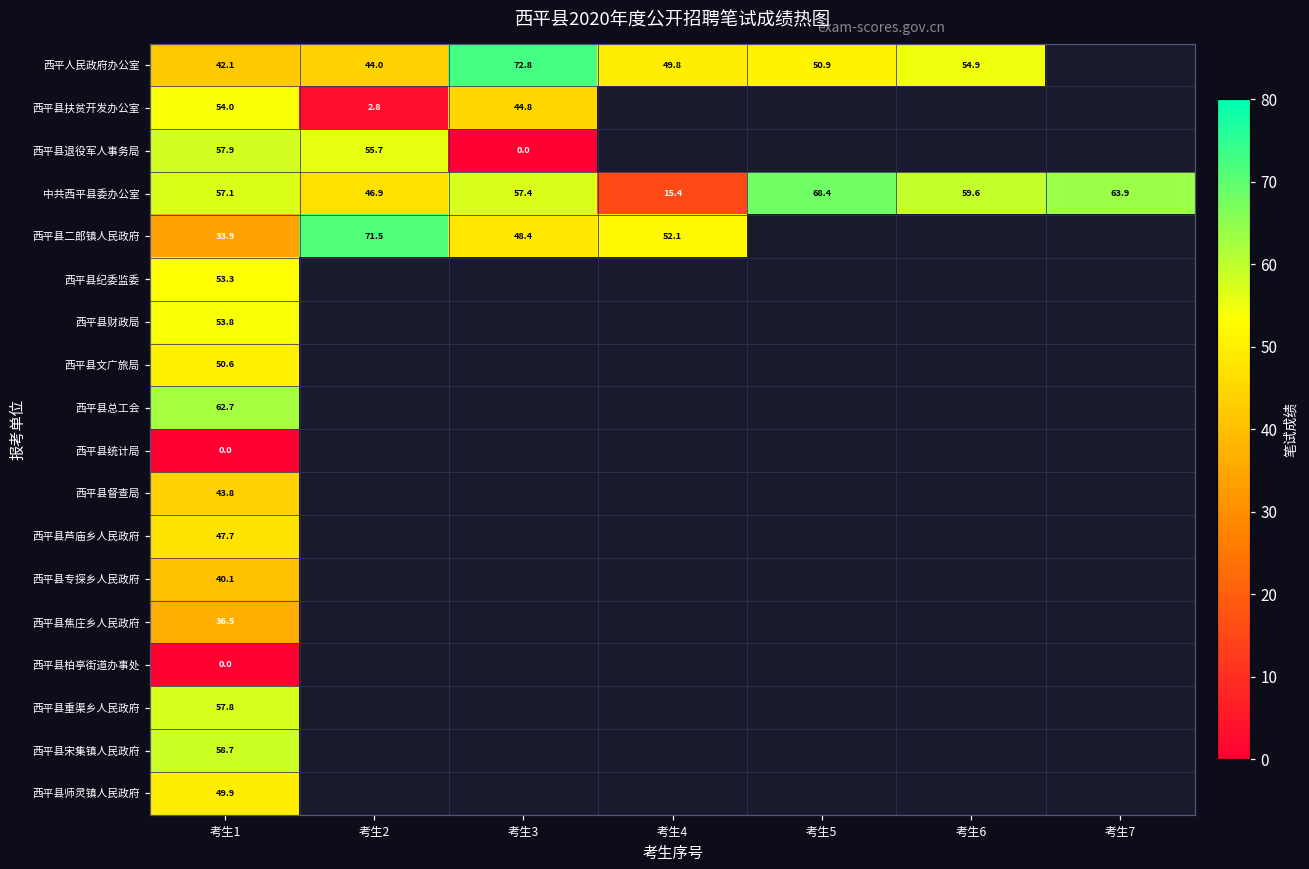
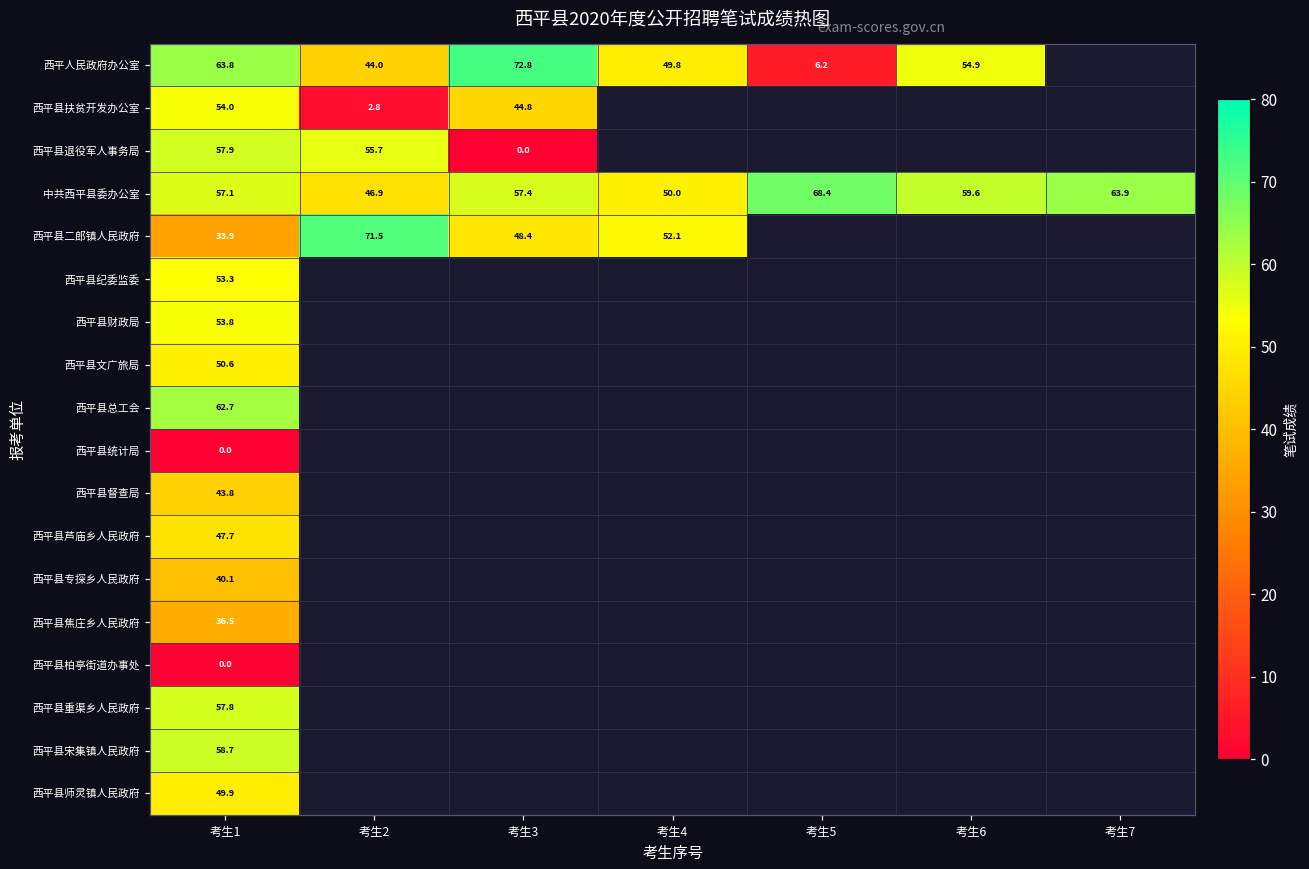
  {
    "西平人民政府办公室": {
-     "考生1": 42.1,
+     "考生1": 63.8,
      "考生2": 44.0,
      "考生3": 72.8,
      "考生4": 49.8,
-     "考生5": 50.9,
+     "考生5": 6.2,
      "考生6": 54.9
    },
    "西平县扶贫开发办公室": {
      "考生1": 54.0,
      "考生2": 2.8,
      "考生3": 44.8
    },
    "西平县退役军人事务局": {
      "考生1": 57.9,
      "考生2": 55.7,
      "考生3": 0.0
    },
    "中共西平县委办公室": {
      "考生1": 57.1,
      "考生2": 46.9,
      "考生3": 57.4,
-     "考生4": 15.4,
+     "考生4": 50.0,
      "考生5": 68.4,
      "考生6": 59.6,
      "考生7": 63.9
    },
    "西平县二郎镇人民政府": {
      "考生1": 33.9,
      "考生2": 71.5,
      "考生3": 48.4,
      "考生4": 52.1
    },
    "西平县纪委监委": {
      "考生1": 53.3
    },
    "西平县财政局": {
      "考生1": 53.8
    },
    "西平县文广旅局": {
      "考生1": 50.6
    },
    "西平县总工会": {
      "考生1": 62.7
    },
    "西平县统计局": {
      "考生1": 0.0
    },
    "西平县督查局": {
      "考生1": 43.8
    },
    "西平县芦庙乡人民政府": {
      "考生1": 47.7
    },
    "西平县专探乡人民政府": {
      "考生1": 40.1
    },
    "西平县焦庄乡人民政府": {
      "考生1": 36.5
    },
    "西平县柏亭街道办事处": {
      "考生1": 0.0
    },
    "西平县重渠乡人民政府": {
      "考生1": 57.8
    },
    "西平县宋集镇人民政府": {
      "考生1": 58.7
    },
    "西平县师灵镇人民政府": {
      "考生1": 49.9
    }
  }
